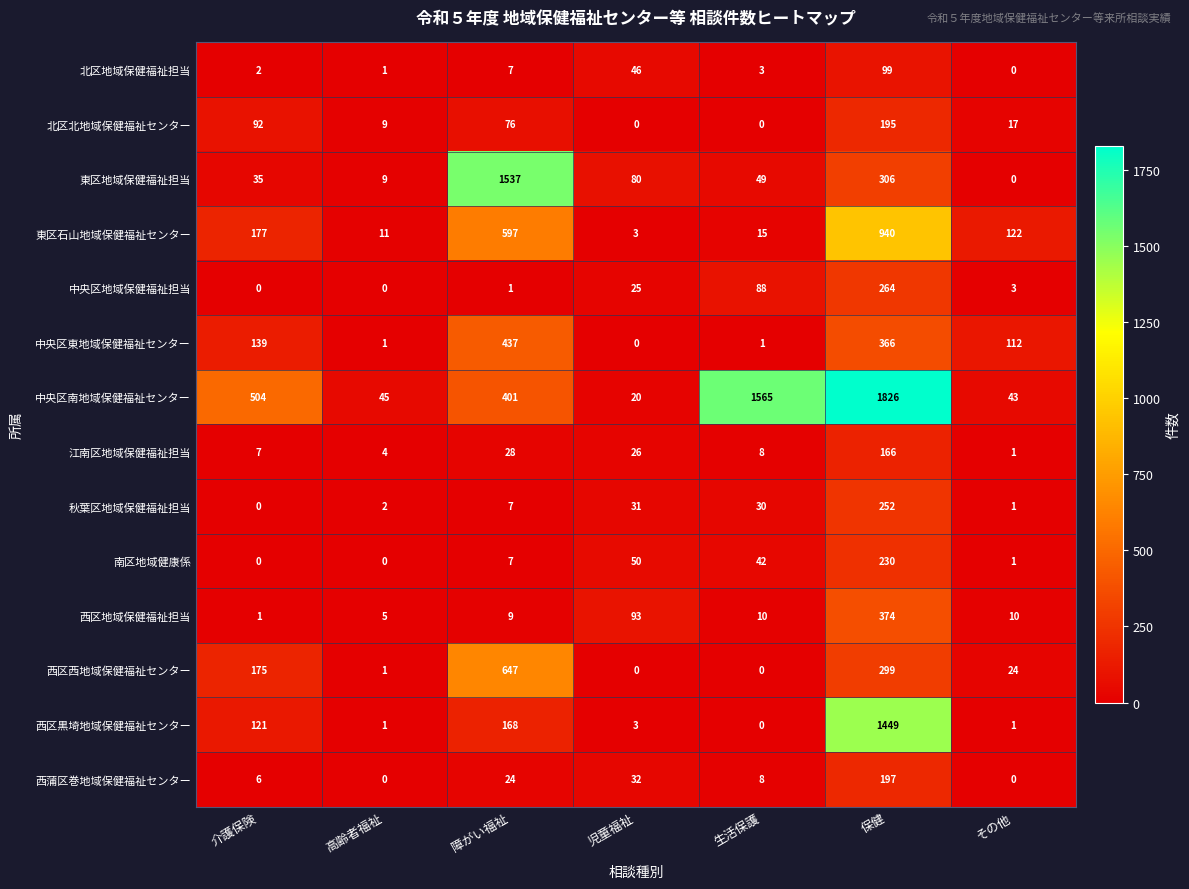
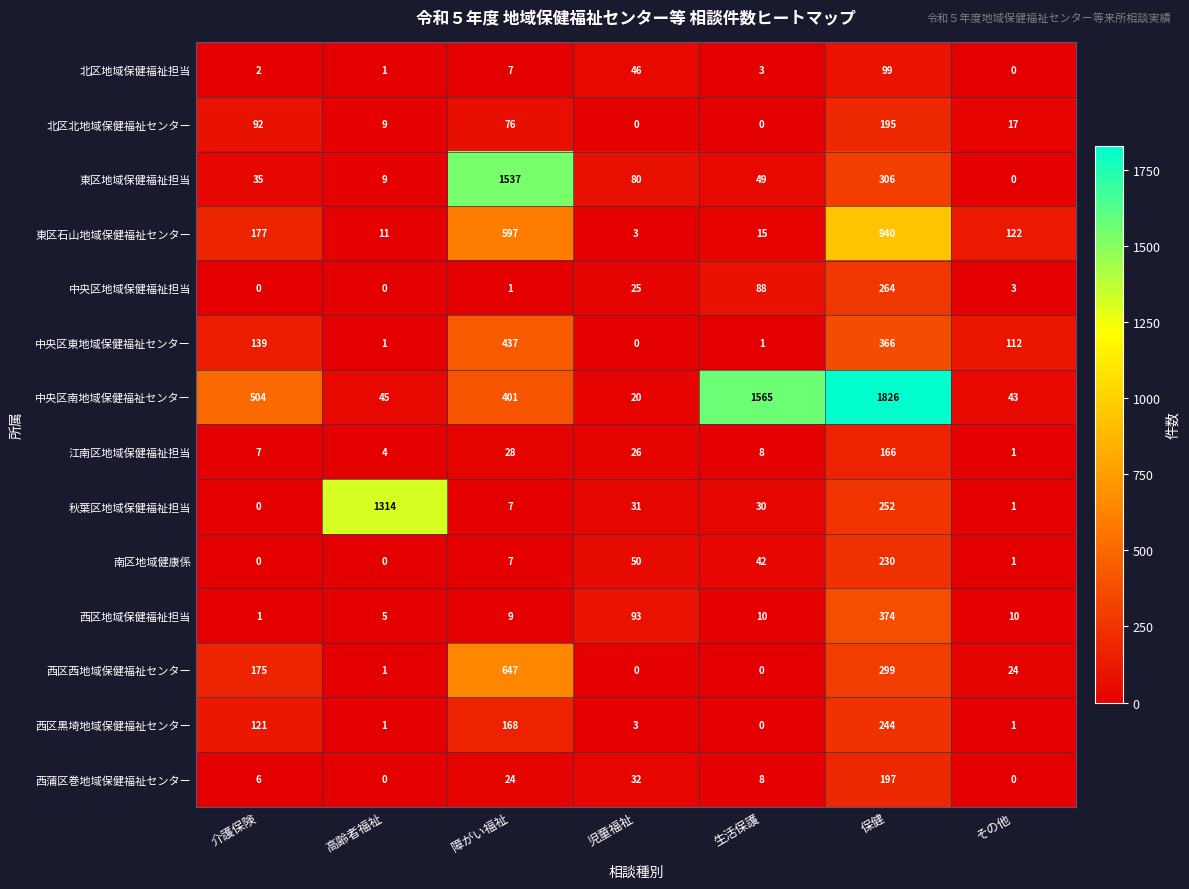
  {
    "北区地域保健福祉担当": {
      "介護保険": 2,
      "高齢者福祉": 1,
      "障がい福祉": 7,
      "児童福祉": 46,
      "生活保護": 3,
      "保健": 99,
      "その他": 0
    },
    "北区北地域保健福祉センター": {
      "介護保険": 92,
      "高齢者福祉": 9,
      "障がい福祉": 76,
      "児童福祉": 0,
      "生活保護": 0,
      "保健": 195,
      "その他": 17
    },
    "東区地域保健福祉担当": {
      "介護保険": 35,
      "高齢者福祉": 9,
      "障がい福祉": 1537,
      "児童福祉": 80,
      "生活保護": 49,
      "保健": 306,
      "その他": 0
    },
    "東区石山地域保健福祉センター": {
      "介護保険": 177,
      "高齢者福祉": 11,
      "障がい福祉": 597,
      "児童福祉": 3,
      "生活保護": 15,
      "保健": 940,
      "その他": 122
    },
    "中央区地域保健福祉担当": {
      "介護保険": 0,
      "高齢者福祉": 0,
      "障がい福祉": 1,
      "児童福祉": 25,
      "生活保護": 88,
      "保健": 264,
      "その他": 3
    },
    "中央区東地域保健福祉センター": {
      "介護保険": 139,
      "高齢者福祉": 1,
      "障がい福祉": 437,
      "児童福祉": 0,
      "生活保護": 1,
      "保健": 366,
      "その他": 112
    },
    "中央区南地域保健福祉センター": {
      "介護保険": 504,
      "高齢者福祉": 45,
      "障がい福祉": 401,
      "児童福祉": 20,
      "生活保護": 1565,
      "保健": 1826,
      "その他": 43
    },
    "江南区地域保健福祉担当": {
      "介護保険": 7,
      "高齢者福祉": 4,
      "障がい福祉": 28,
      "児童福祉": 26,
      "生活保護": 8,
      "保健": 166,
      "その他": 1
    },
    "秋葉区地域保健福祉担当": {
      "介護保険": 0,
-     "高齢者福祉": 2,
+     "高齢者福祉": 1314,
      "障がい福祉": 7,
      "児童福祉": 31,
      "生活保護": 30,
      "保健": 252,
      "その他": 1
    },
    "南区地域健康係": {
      "介護保険": 0,
      "高齢者福祉": 0,
      "障がい福祉": 7,
      "児童福祉": 50,
      "生活保護": 42,
      "保健": 230,
      "その他": 1
    },
    "西区地域保健福祉担当": {
      "介護保険": 1,
      "高齢者福祉": 5,
      "障がい福祉": 9,
      "児童福祉": 93,
      "生活保護": 10,
      "保健": 374,
      "その他": 10
    },
    "西区西地域保健福祉センター": {
      "介護保険": 175,
      "高齢者福祉": 1,
      "障がい福祉": 647,
      "児童福祉": 0,
      "生活保護": 0,
      "保健": 299,
      "その他": 24
    },
    "西区黒埼地域保健福祉センター": {
      "介護保険": 121,
      "高齢者福祉": 1,
      "障がい福祉": 168,
      "児童福祉": 3,
      "生活保護": 0,
-     "保健": 1449,
+     "保健": 244,
      "その他": 1
    },
    "西蒲区巻地域保健福祉センター": {
      "介護保険": 6,
      "高齢者福祉": 0,
      "障がい福祉": 24,
      "児童福祉": 32,
      "生活保護": 8,
      "保健": 197,
      "その他": 0
    }
  }
